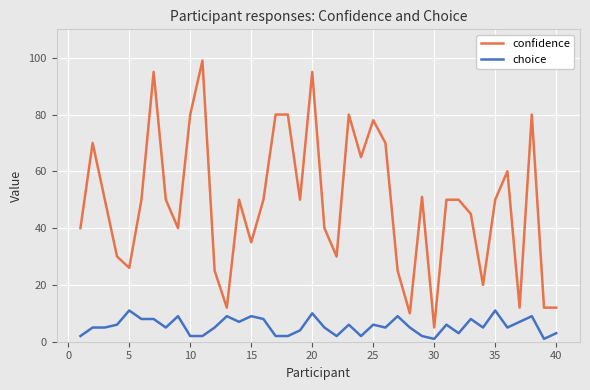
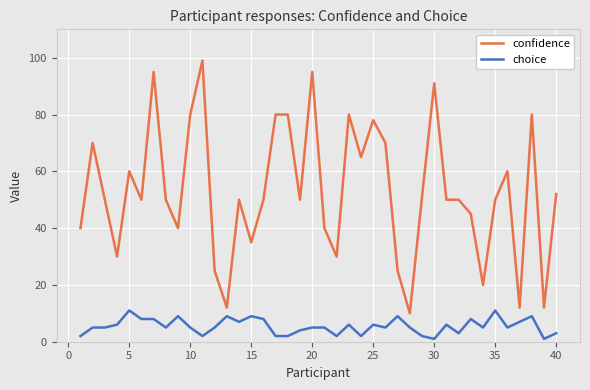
  {
    "confidence": {
-     "5": 26,
+     "5": 60,
      "10": 80,
      "15": 35,
      "20": 95,
      "25": 78,
-     "30": 5,
+     "30": 91,
      "35": 50,
-     "40": 12
+     "40": 52
    },
    "choice": {
      "5": 11,
-     "10": 2,
+     "10": 5,
      "15": 9,
-     "20": 10,
+     "20": 5,
      "25": 6,
      "30": 1,
      "35": 11,
      "40": 3
    }
  }
